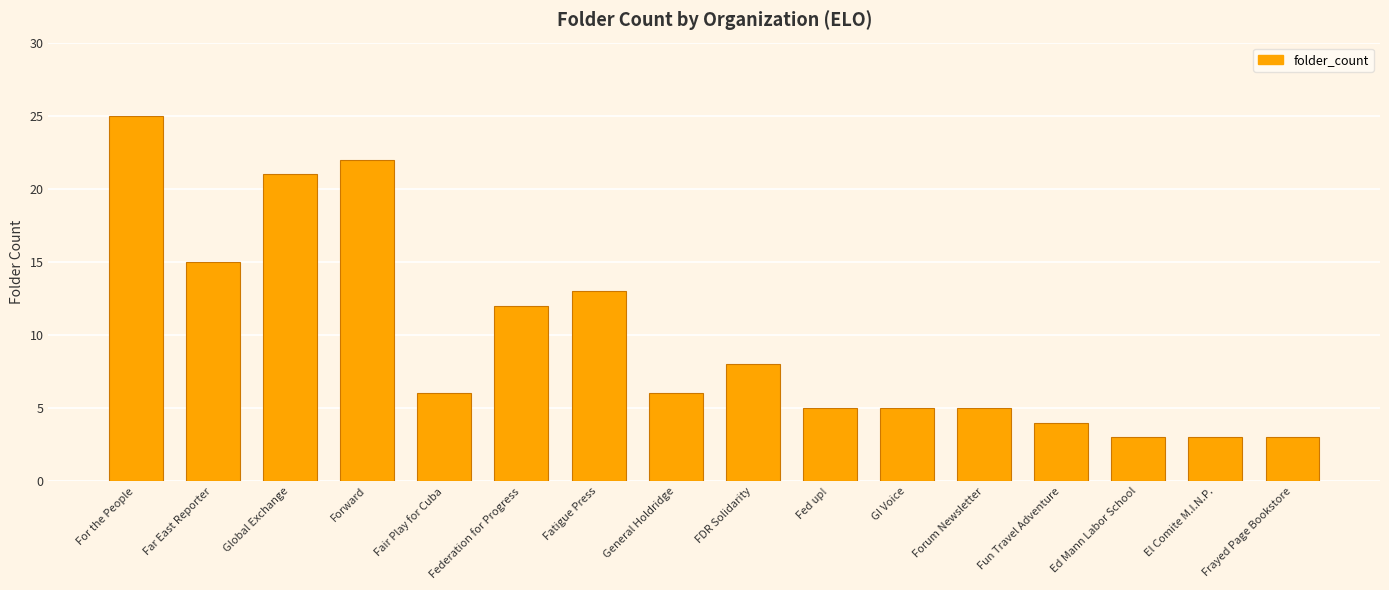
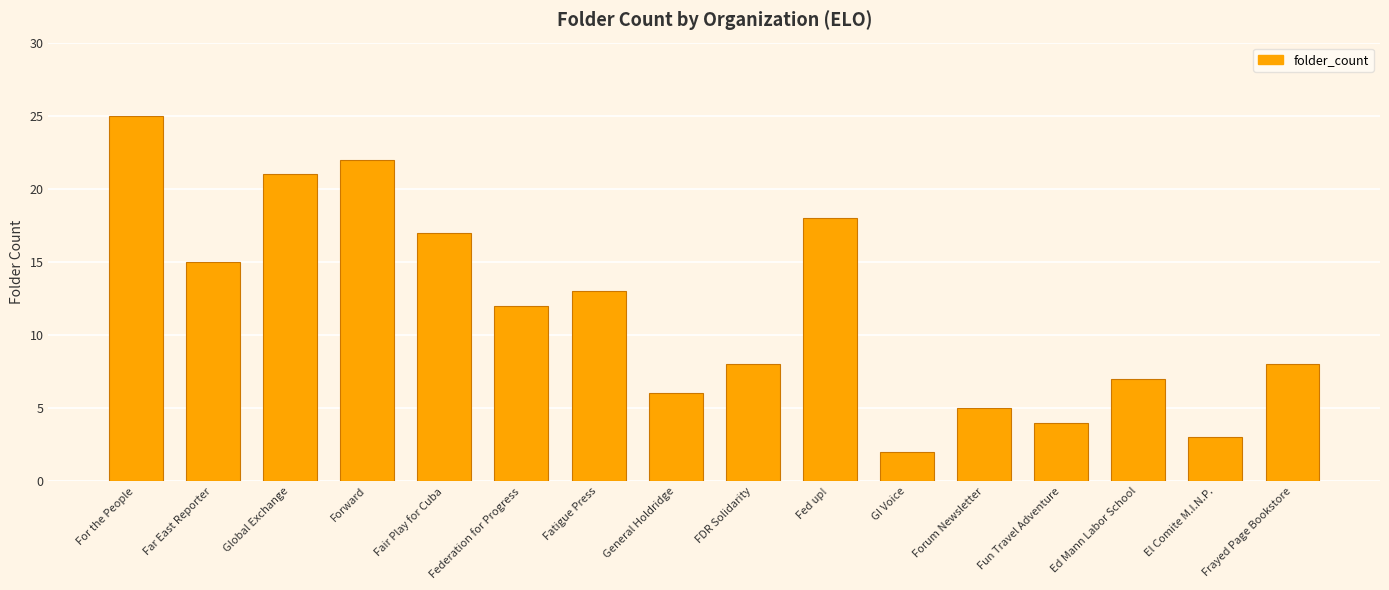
  {
    "For the People": 25,
    "Far East Reporter": 15,
    "Global Exchange": 21,
    "Forward": 22,
-   "Fair Play for Cuba": 6,
+   "Fair Play for Cuba": 17,
    "Federation for Progress": 12,
    "Fatigue Press": 13,
    "General Holdridge": 6,
    "FDR Solidarity": 8,
-   "Fed up!": 5,
-   "GI Voice": 5,
+   "Fed up!": 18,
+   "GI Voice": 2,
    "Forum Newsletter": 5,
    "Fun Travel Adventure": 4,
-   "Ed Mann Labor School": 3,
+   "Ed Mann Labor School": 7,
    "El Comite M.I.N.P.": 3,
-   "Frayed Page Bookstore": 3
+   "Frayed Page Bookstore": 8
  }
